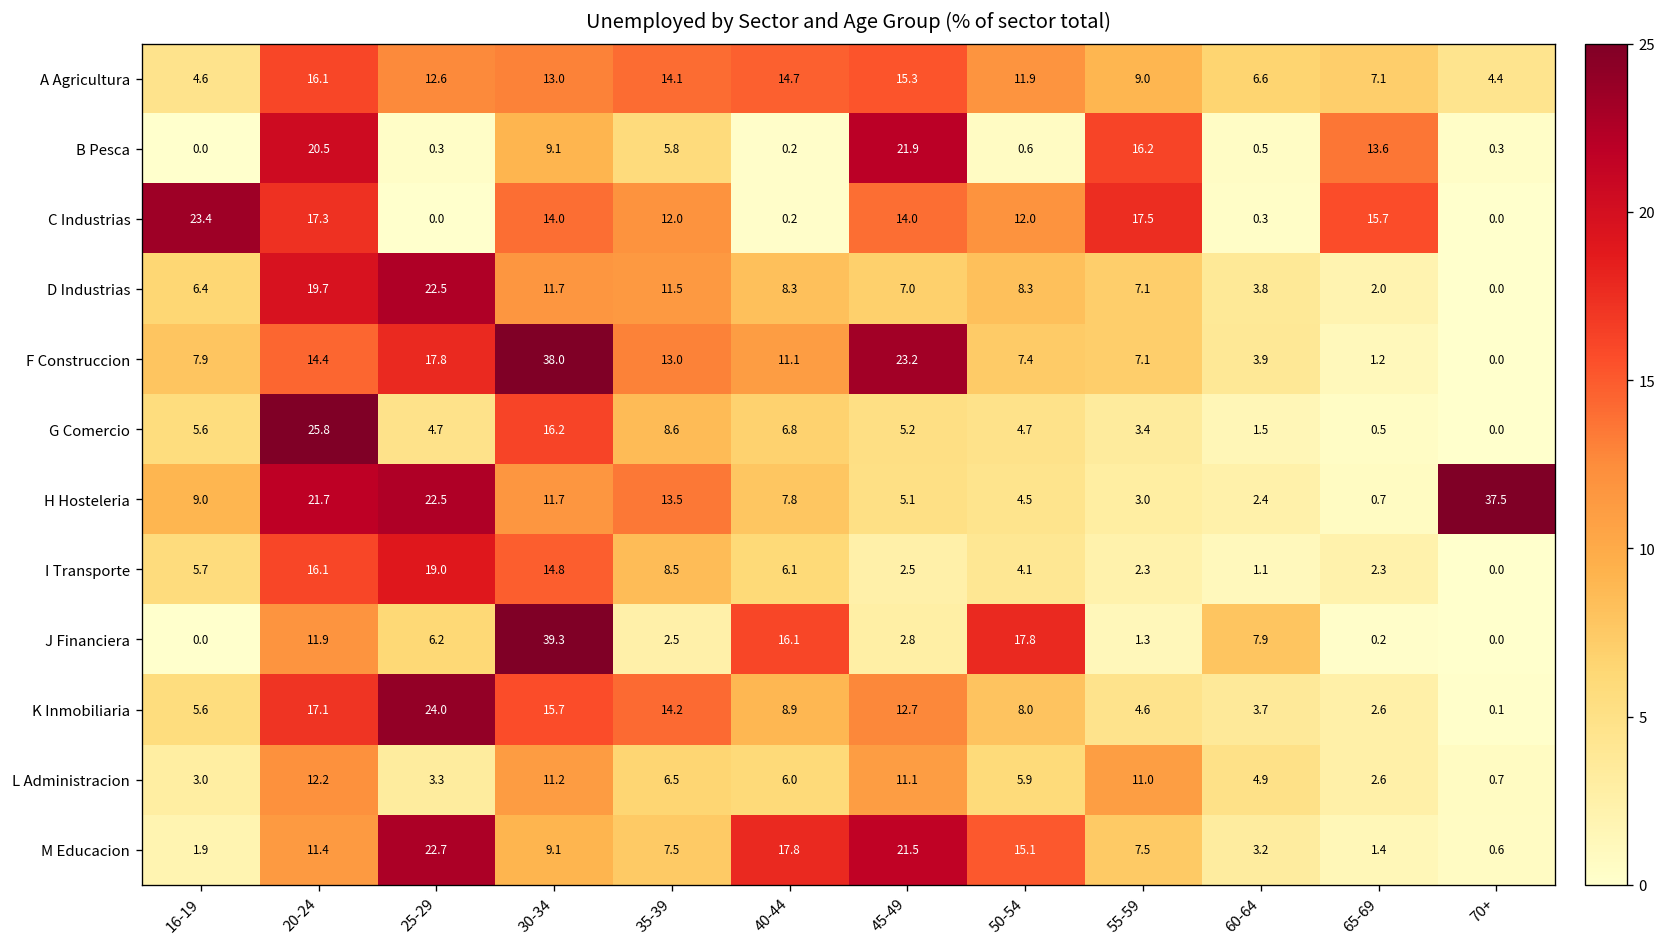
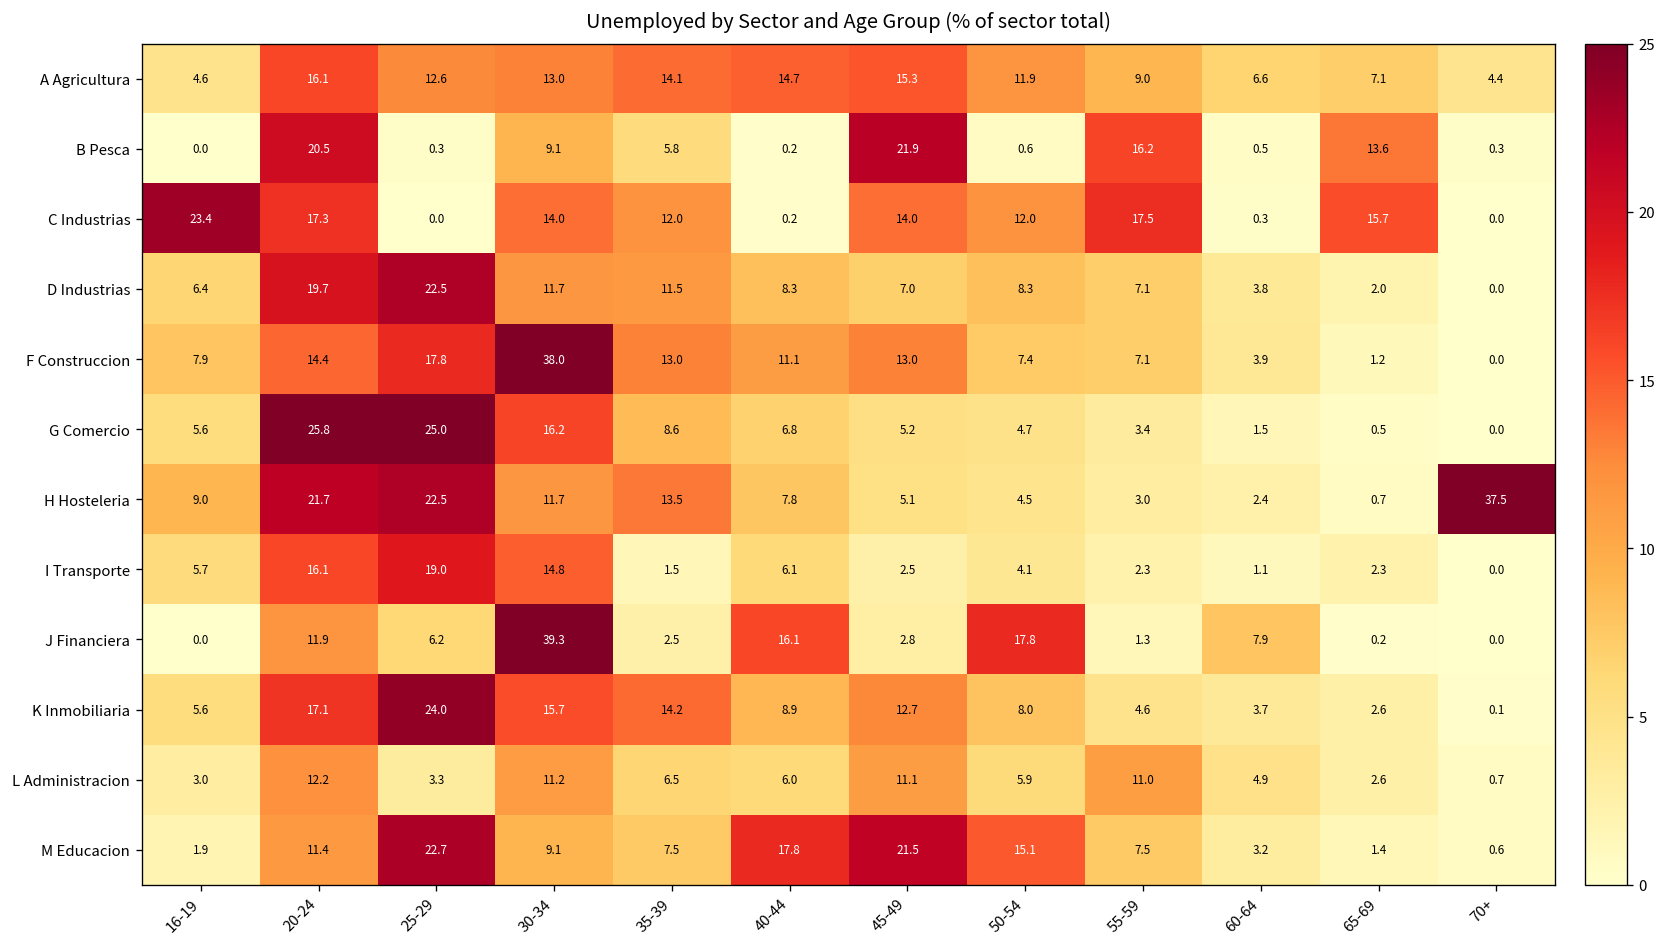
  {
    "A Agricultura": {
      "16-19": 4.6,
      "20-24": 16.1,
      "25-29": 12.6,
      "30-34": 13.0,
      "35-39": 14.1,
      "40-44": 14.7,
      "45-49": 15.3,
      "50-54": 11.9,
      "55-59": 9.0,
      "60-64": 6.6,
      "65-69": 7.1,
      "70+": 4.4
    },
    "B Pesca": {
      "16-19": 0.0,
      "20-24": 20.5,
      "25-29": 0.3,
      "30-34": 9.1,
      "35-39": 5.8,
      "40-44": 0.2,
      "45-49": 21.9,
      "50-54": 0.6,
      "55-59": 16.2,
      "60-64": 0.5,
      "65-69": 13.6,
      "70+": 0.3
    },
    "C Industrias": {
      "16-19": 23.4,
      "20-24": 17.3,
      "25-29": 0.0,
      "30-34": 14.0,
      "35-39": 12.0,
      "40-44": 0.2,
      "45-49": 14.0,
      "50-54": 12.0,
      "55-59": 17.5,
      "60-64": 0.3,
      "65-69": 15.7,
      "70+": 0.0
    },
    "D Industrias": {
      "16-19": 6.4,
      "20-24": 19.7,
      "25-29": 22.5,
      "30-34": 11.7,
      "35-39": 11.5,
      "40-44": 8.3,
      "45-49": 7.0,
      "50-54": 8.3,
      "55-59": 7.1,
      "60-64": 3.8,
      "65-69": 2.0,
      "70+": 0.0
    },
    "F Construccion": {
      "16-19": 7.9,
      "20-24": 14.4,
      "25-29": 17.8,
      "30-34": 38.0,
      "35-39": 13.0,
      "40-44": 11.1,
-     "45-49": 23.2,
+     "45-49": 13.0,
      "50-54": 7.4,
      "55-59": 7.1,
      "60-64": 3.9,
      "65-69": 1.2,
      "70+": 0.0
    },
    "G Comercio": {
      "16-19": 5.6,
      "20-24": 25.8,
-     "25-29": 4.7,
+     "25-29": 25.0,
      "30-34": 16.2,
      "35-39": 8.6,
      "40-44": 6.8,
      "45-49": 5.2,
      "50-54": 4.7,
      "55-59": 3.4,
      "60-64": 1.5,
      "65-69": 0.5,
      "70+": 0.0
    },
    "H Hosteleria": {
      "16-19": 9.0,
      "20-24": 21.7,
      "25-29": 22.5,
      "30-34": 11.7,
      "35-39": 13.5,
      "40-44": 7.8,
      "45-49": 5.1,
      "50-54": 4.5,
      "55-59": 3.0,
      "60-64": 2.4,
      "65-69": 0.7,
      "70+": 37.5
    },
    "I Transporte": {
      "16-19": 5.7,
      "20-24": 16.1,
      "25-29": 19.0,
      "30-34": 14.8,
-     "35-39": 8.5,
+     "35-39": 1.5,
      "40-44": 6.1,
      "45-49": 2.5,
      "50-54": 4.1,
      "55-59": 2.3,
      "60-64": 1.1,
      "65-69": 2.3,
      "70+": 0.0
    },
    "J Financiera": {
      "16-19": 0.0,
      "20-24": 11.9,
      "25-29": 6.2,
      "30-34": 39.3,
      "35-39": 2.5,
      "40-44": 16.1,
      "45-49": 2.8,
      "50-54": 17.8,
      "55-59": 1.3,
      "60-64": 7.9,
      "65-69": 0.2,
      "70+": 0.0
    },
    "K Inmobiliaria": {
      "16-19": 5.6,
      "20-24": 17.1,
      "25-29": 24.0,
      "30-34": 15.7,
      "35-39": 14.2,
      "40-44": 8.9,
      "45-49": 12.7,
      "50-54": 8.0,
      "55-59": 4.6,
      "60-64": 3.7,
      "65-69": 2.6,
      "70+": 0.1
    },
    "L Administracion": {
      "16-19": 3.0,
      "20-24": 12.2,
      "25-29": 3.3,
      "30-34": 11.2,
      "35-39": 6.5,
      "40-44": 6.0,
      "45-49": 11.1,
      "50-54": 5.9,
      "55-59": 11.0,
      "60-64": 4.9,
      "65-69": 2.6,
      "70+": 0.7
    },
    "M Educacion": {
      "16-19": 1.9,
      "20-24": 11.4,
      "25-29": 22.7,
      "30-34": 9.1,
      "35-39": 7.5,
      "40-44": 17.8,
      "45-49": 21.5,
      "50-54": 15.1,
      "55-59": 7.5,
      "60-64": 3.2,
      "65-69": 1.4,
      "70+": 0.6
    }
  }
